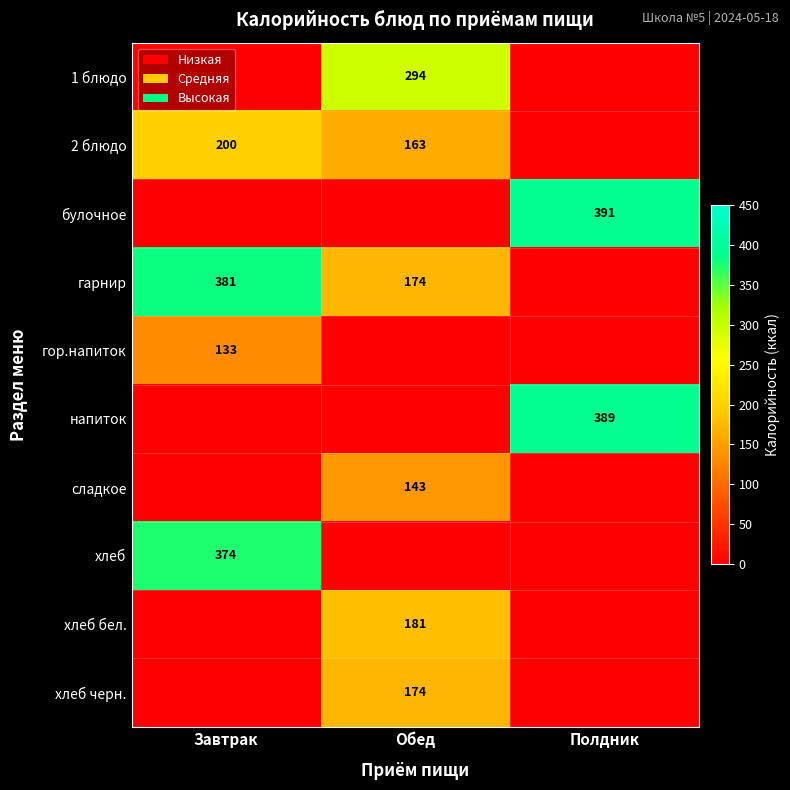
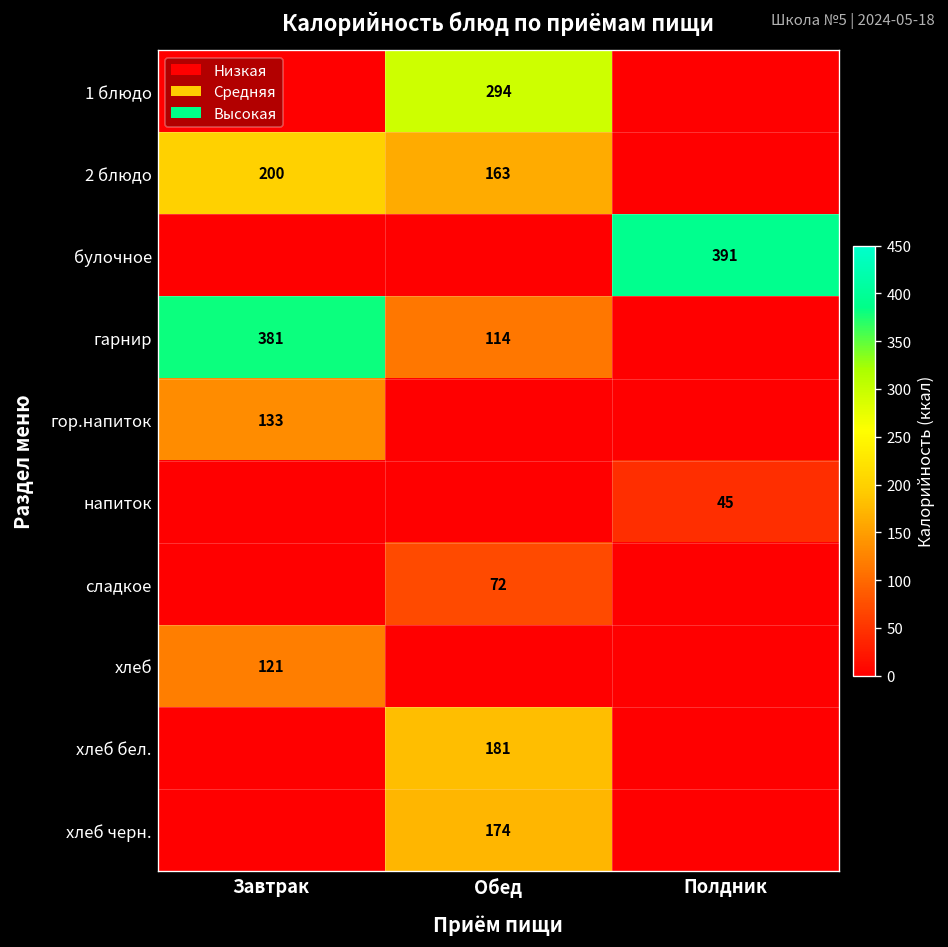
  {
    "1 блюдо": {
      "Обед": 294
    },
    "2 блюдо": {
      "Завтрак": 200,
      "Обед": 163
    },
    "булочное": {
      "Полдник": 391
    },
    "гарнир": {
      "Завтрак": 381,
-     "Обед": 174
+     "Обед": 114
    },
    "гор.напиток": {
      "Завтрак": 133
    },
    "напиток": {
-     "Полдник": 389
+     "Полдник": 45
    },
    "сладкое": {
-     "Обед": 143
+     "Обед": 72
    },
    "хлеб": {
-     "Завтрак": 374
+     "Завтрак": 121
    },
    "хлеб бел.": {
      "Обед": 181
    },
    "хлеб черн.": {
      "Обед": 174
    }
  }
